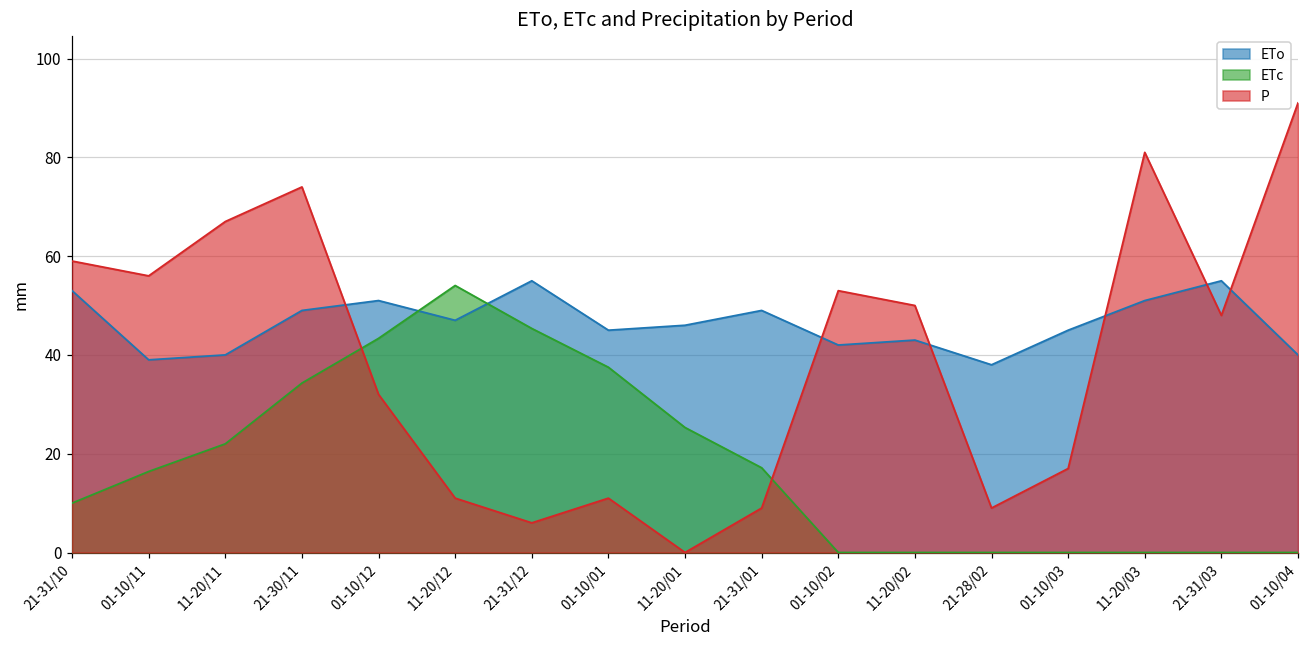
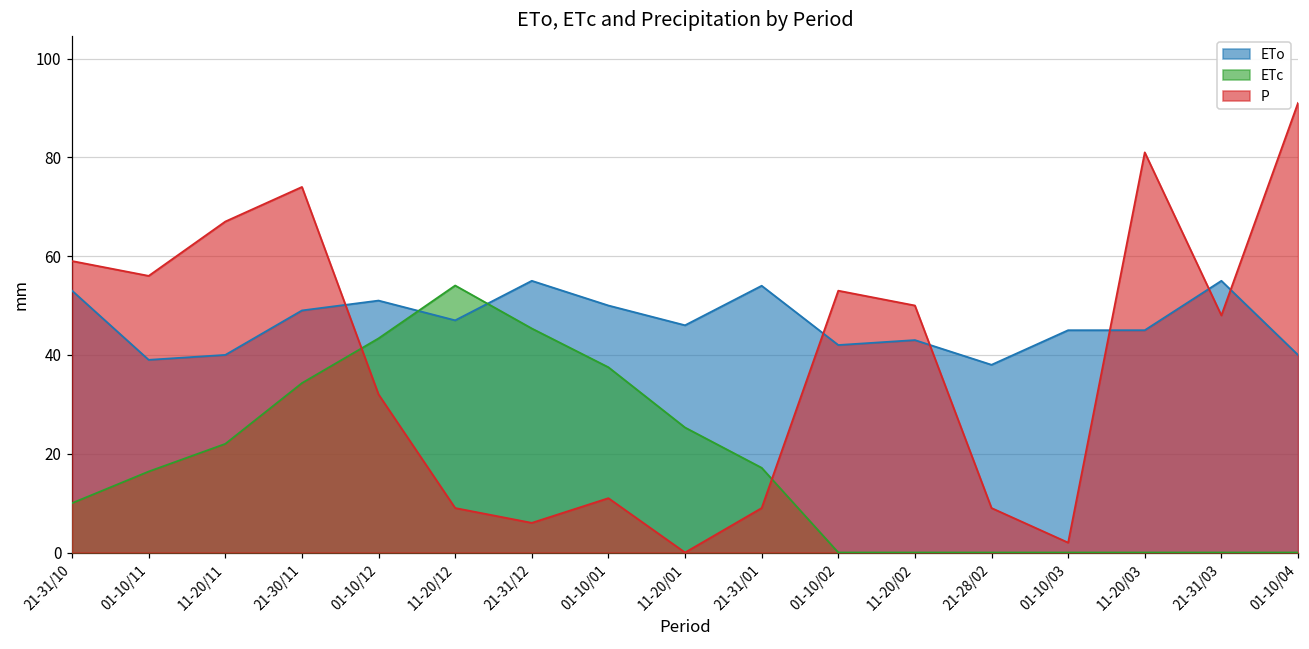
  {
    "ETo": {
      "21-31/10": 53,
      "01-10/11": 39,
      "11-20/11": 40,
      "21-30/11": 49,
      "01-10/12": 51,
      "11-20/12": 47,
      "21-31/12": 55,
-     "01-10/01": 45,
+     "01-10/01": 50,
      "11-20/01": 46,
-     "21-31/01": 49,
+     "21-31/01": 54,
      "01-10/02": 42,
      "11-20/02": 43,
      "21-28/02": 38,
      "01-10/03": 45,
-     "11-20/03": 51,
+     "11-20/03": 45,
      "21-31/03": 55,
      "01-10/04": 40
    },
    "ETc": {
      "21-31/10": 10,
      "01-10/11": 16,
      "11-20/11": 22,
      "21-30/11": 34,
      "01-10/12": 43,
      "11-20/12": 54,
      "21-31/12": 45,
      "01-10/01": 38,
      "11-20/01": 25,
      "21-31/01": 17,
      "01-10/02": 0,
      "11-20/02": 0,
      "21-28/02": 0,
      "01-10/03": 0,
      "11-20/03": 0,
      "21-31/03": 0,
      "01-10/04": 0
    },
    "P": {
      "21-31/10": 59,
      "01-10/11": 56,
      "11-20/11": 67,
      "21-30/11": 74,
      "01-10/12": 32,
-     "11-20/12": 11,
+     "11-20/12": 9,
      "21-31/12": 6,
      "01-10/01": 11,
      "11-20/01": 0,
      "21-31/01": 9,
      "01-10/02": 53,
      "11-20/02": 50,
      "21-28/02": 9,
-     "01-10/03": 17,
+     "01-10/03": 2,
      "11-20/03": 81,
      "21-31/03": 48,
      "01-10/04": 91
    }
  }
